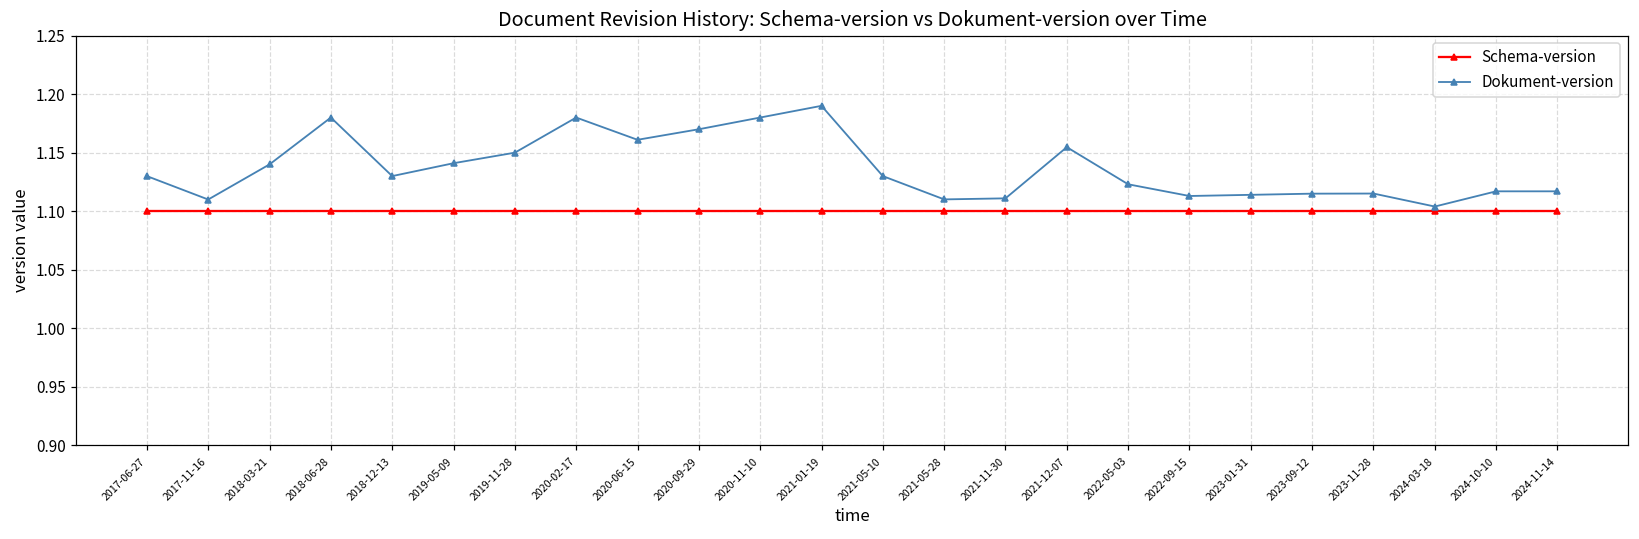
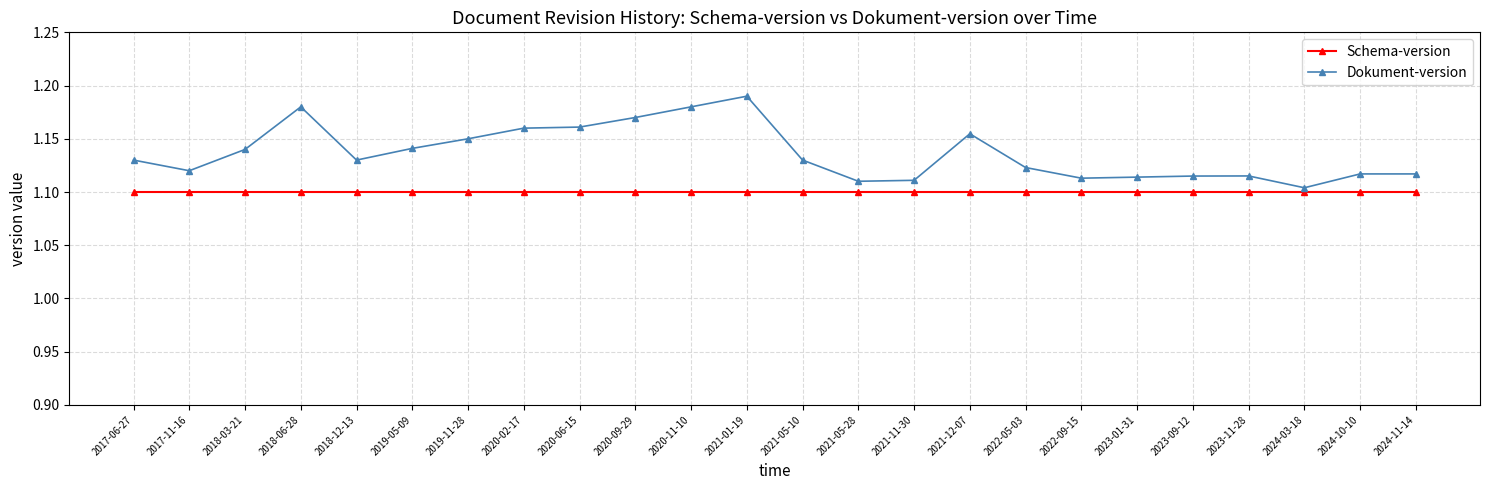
  {
    "Schema-version": {
      "2017-06-27": 1.10,
      "2017-11-16": 1.10,
      "2018-03-21": 1.10,
      "2018-06-28": 1.10,
      "2018-12-13": 1.10,
      "2019-05-09": 1.10,
      "2019-11-28": 1.10,
      "2020-02-17": 1.10,
      "2020-06-15": 1.10,
      "2020-09-29": 1.10,
      "2020-11-10": 1.10,
      "2021-01-19": 1.10,
      "2021-05-10": 1.10,
      "2021-05-28": 1.10,
      "2021-11-30": 1.10,
      "2021-12-07": 1.10,
      "2022-05-03": 1.10,
      "2022-09-15": 1.10,
      "2023-01-31": 1.10,
      "2023-09-12": 1.10,
      "2023-11-28": 1.10,
      "2024-03-18": 1.10,
      "2024-10-10": 1.10,
      "2024-11-14": 1.10
    },
    "Dokument-version": {
      "2017-06-27": 1.13,
-     "2017-11-16": 1.11,
+     "2017-11-16": 1.12,
      "2018-03-21": 1.14,
      "2018-06-28": 1.18,
      "2018-12-13": 1.13,
      "2019-05-09": 1.14,
      "2019-11-28": 1.15,
-     "2020-02-17": 1.18,
+     "2020-02-17": 1.16,
      "2020-06-15": 1.16,
      "2020-09-29": 1.17,
      "2020-11-10": 1.18,
      "2021-01-19": 1.19,
      "2021-05-10": 1.13,
      "2021-05-28": 1.11,
      "2021-11-30": 1.11,
      "2021-12-07": 1.155,
      "2022-05-03": 1.123,
      "2022-09-15": 1.113,
      "2023-01-31": 1.114,
      "2023-09-12": 1.115,
      "2023-11-28": 1.115,
      "2024-03-18": 1.104,
      "2024-10-10": 1.117,
      "2024-11-14": 1.117
    }
  }
